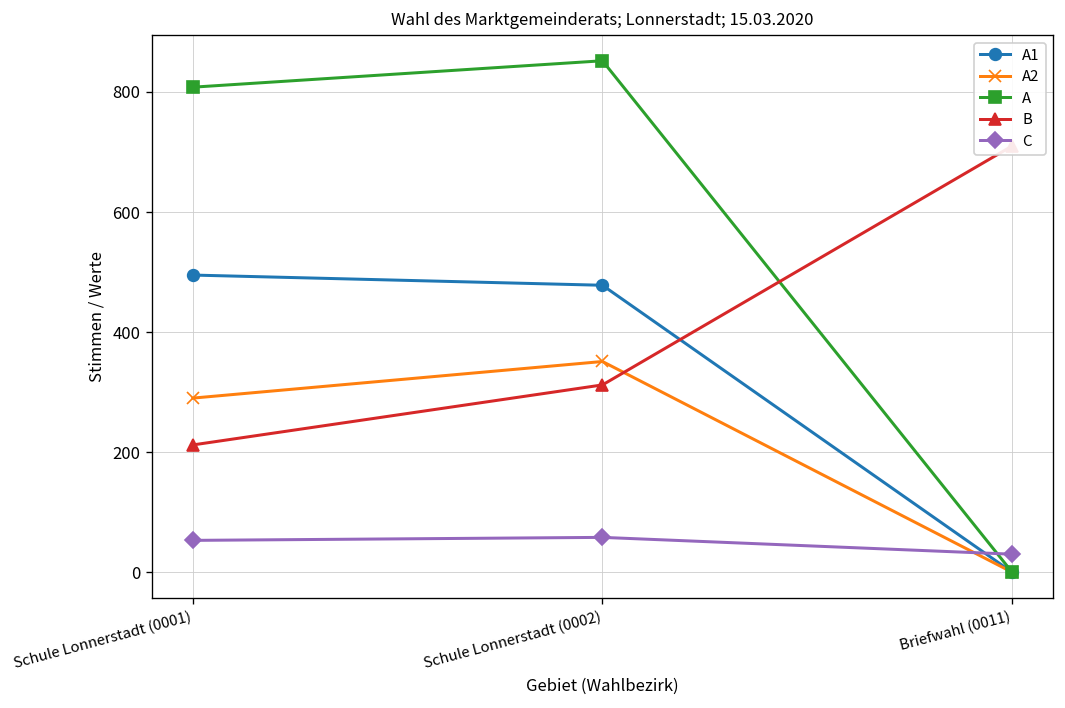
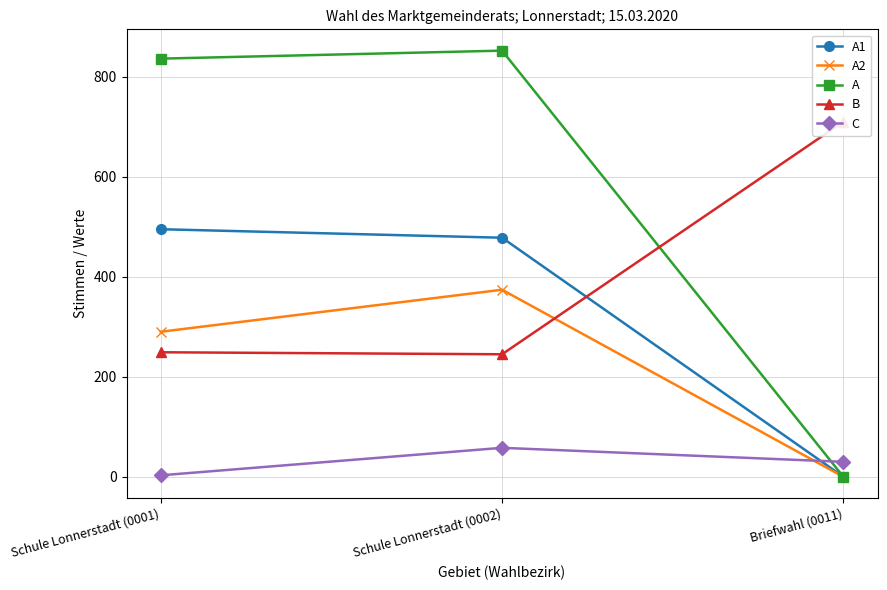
  {
    "A1": {
      "Schule Lonnerstadt (0001)": 500,
      "Schule Lonnerstadt (0002)": 480
    },
    "A2": {
      "Schule Lonnerstadt (0001)": 290,
-     "Schule Lonnerstadt (0002)": 350
+     "Schule Lonnerstadt (0002)": 370
    },
    "A": {
-     "Schule Lonnerstadt (0001)": 810,
+     "Schule Lonnerstadt (0001)": 840,
      "Schule Lonnerstadt (0002)": 850
    },
    "B": {
-     "Schule Lonnerstadt (0001)": 210,
-     "Schule Lonnerstadt (0002)": 310
+     "Schule Lonnerstadt (0001)": 250,
+     "Schule Lonnerstadt (0002)": 250
    },
    "C": {
-     "Schule Lonnerstadt (0001)": 50,
+     "Schule Lonnerstadt (0001)": 0,
      "Schule Lonnerstadt (0002)": 60,
      "Briefwahl (0011)": 30
    }
  }
